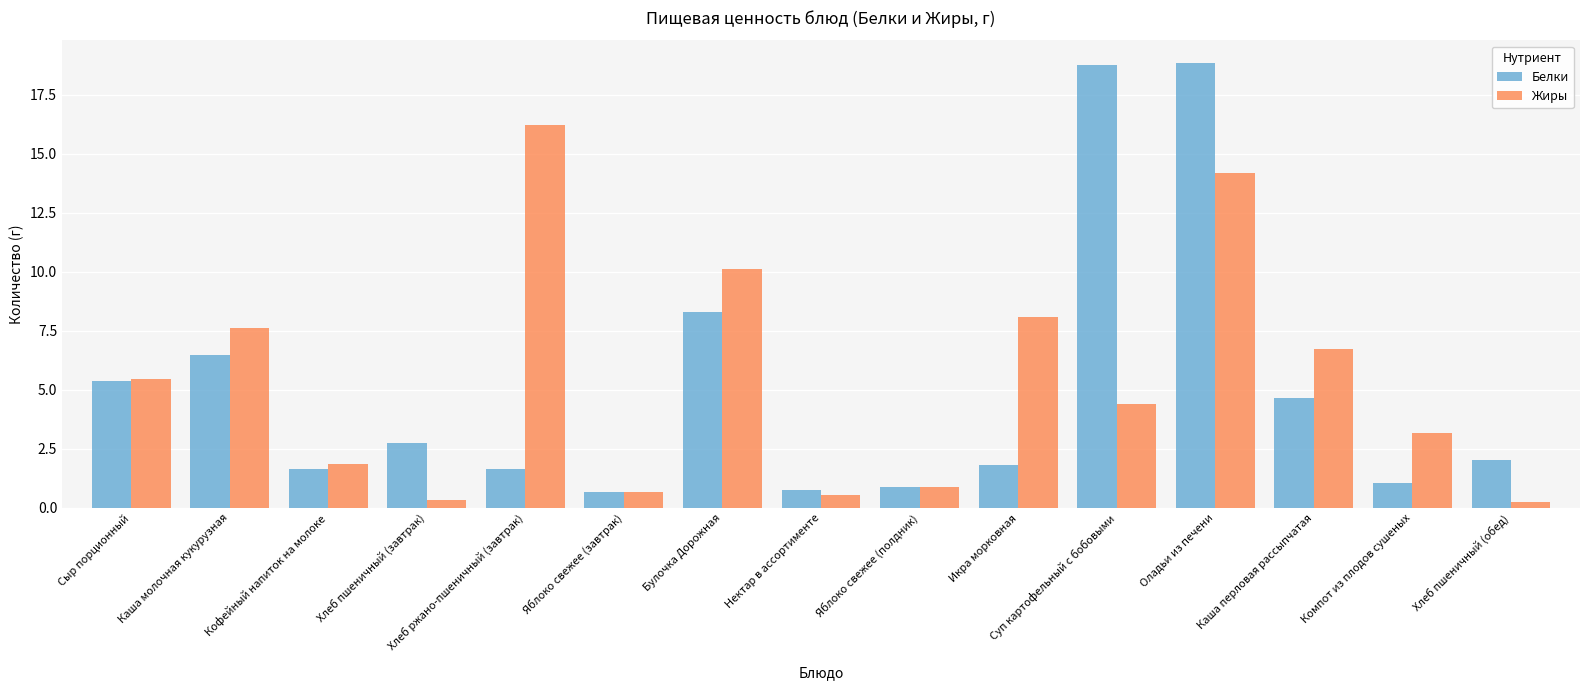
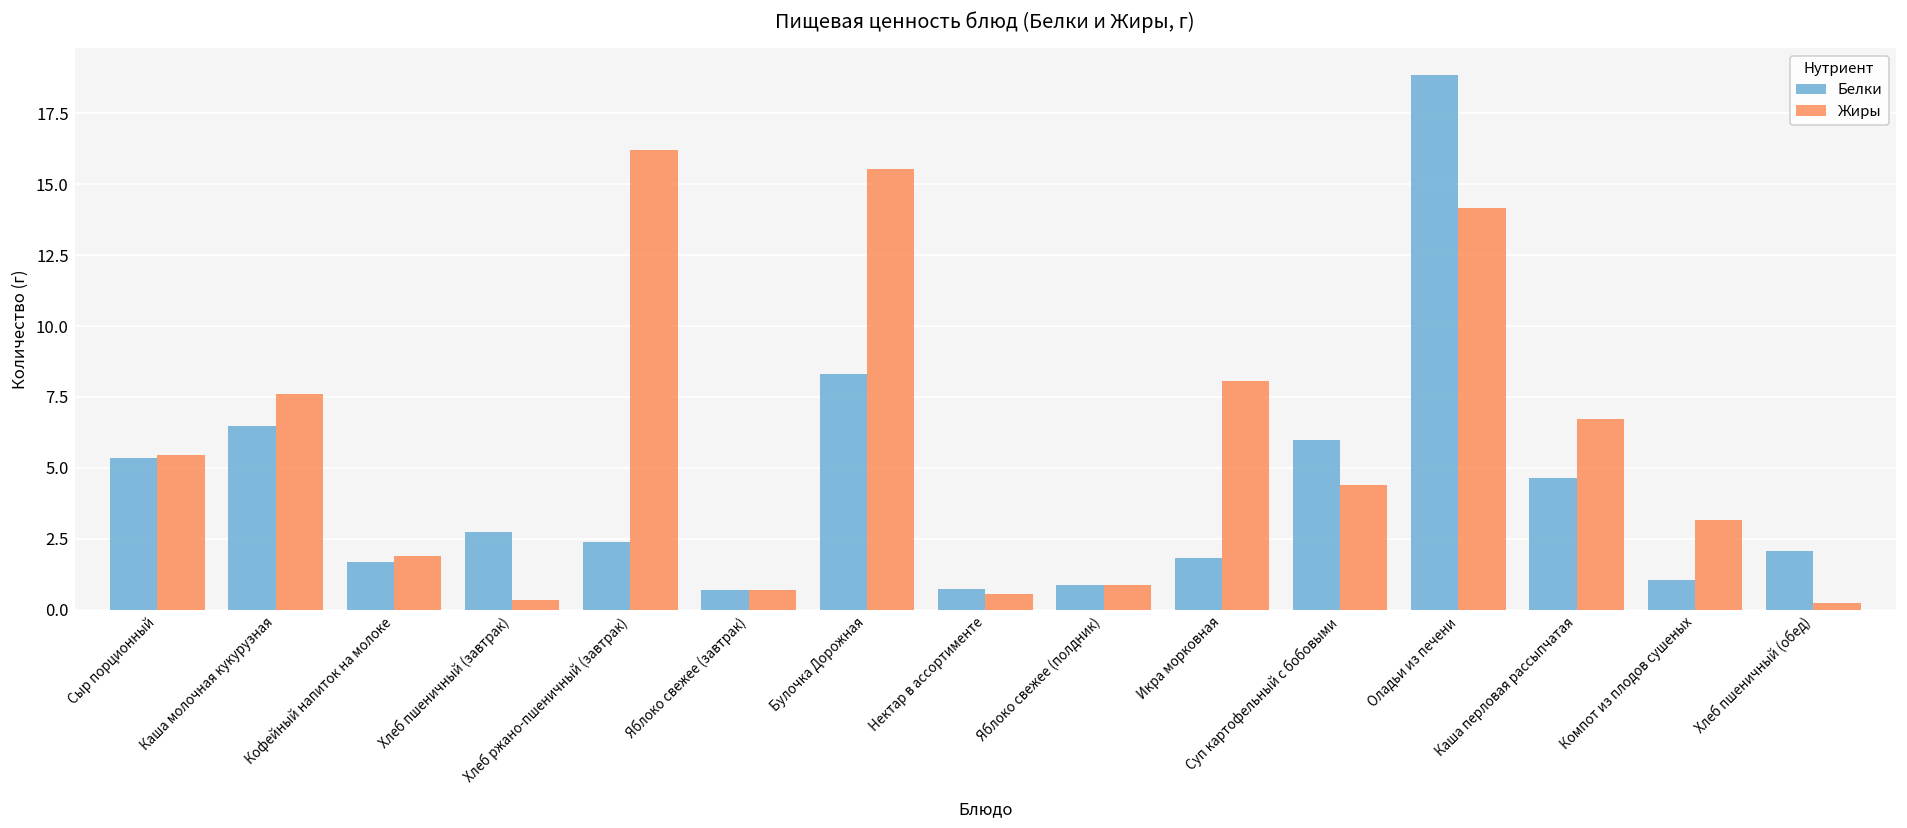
  {
    "Белки": {
      "Сыр порционный": 5.4,
      "Каша молочная кукурузная": 6.5,
      "Кофейный напиток на молоке": 1.7,
      "Хлеб пшеничный (завтрак)": 2.7,
-     "Хлеб ржано-пшеничный (завтрак)": 1.7,
+     "Хлеб ржано-пшеничный (завтрак)": 2.4,
      "Яблоко свежее (завтрак)": 0.7,
      "Булочка Дорожная": 8.3,
      "Нектар в ассортименте": 0.7,
      "Яблоко свежее (полдник)": 0.9,
      "Икра морковная": 1.8,
-     "Суп картофельный с бобовыми": 18.8,
+     "Суп картофельный с бобовыми": 6.0,
      "Оладьи из печени": 18.9,
      "Каша перловая рассыпчатая": 4.7,
      "Компот из плодов сушеных": 1.0,
      "Хлеб пшеничный (обед)": 2.1
    },
    "Жиры": {
      "Сыр порционный": 5.5,
      "Каша молочная кукурузная": 7.6,
      "Кофейный напиток на молоке": 1.9,
      "Хлеб пшеничный (завтрак)": 0.3,
      "Хлеб ржано-пшеничный (завтрак)": 16.2,
      "Яблоко свежее (завтрак)": 0.7,
-     "Булочка Дорожная": 10.1,
+     "Булочка Дорожная": 15.6,
      "Нектар в ассортименте": 0.6,
      "Яблоко свежее (полдник)": 0.9,
      "Икра морковная": 8.1,
      "Суп картофельный с бобовыми": 4.4,
      "Оладьи из печени": 14.2,
      "Каша перловая рассыпчатая": 6.7,
      "Компот из плодов сушеных": 3.2,
      "Хлеб пшеничный (обед)": 0.2
    }
  }
